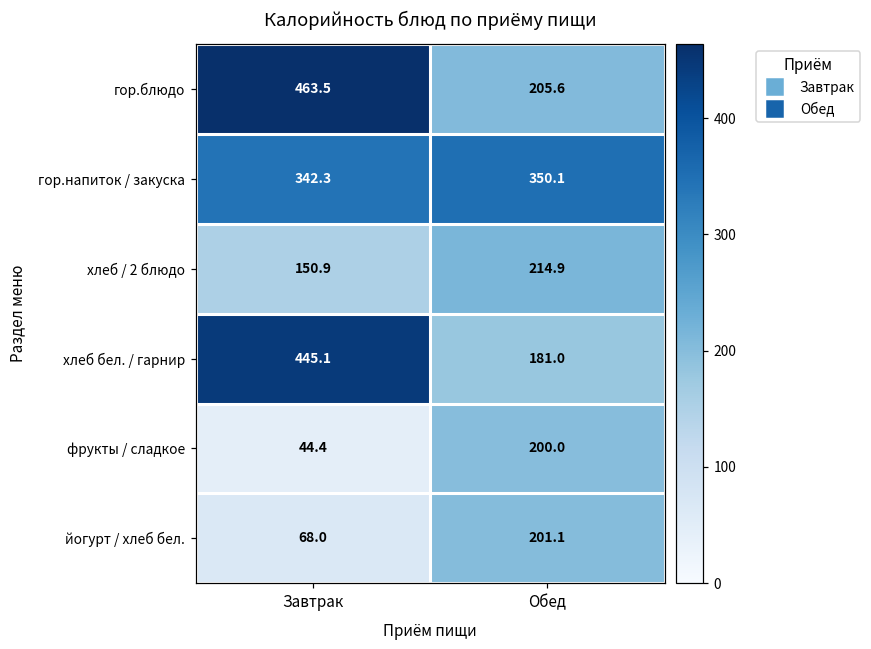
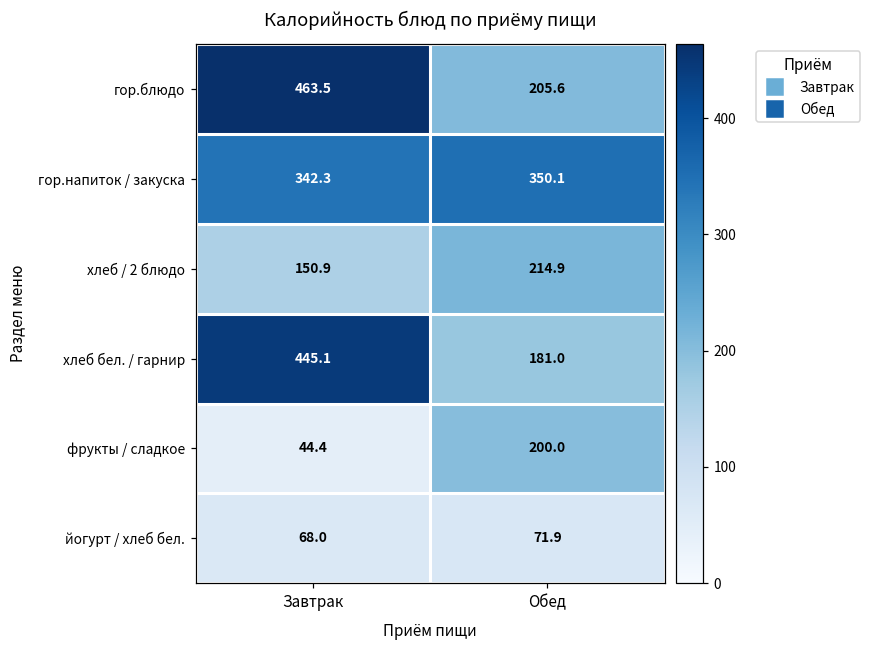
  {
    "гор.блюдо": {
      "Завтрак": 463.5,
      "Обед": 205.6
    },
    "гор.напиток / закуска": {
      "Завтрак": 342.3,
      "Обед": 350.1
    },
    "хлеб / 2 блюдо": {
      "Завтрак": 150.9,
      "Обед": 214.9
    },
    "хлеб бел. / гарнир": {
      "Завтрак": 445.1,
      "Обед": 181.0
    },
    "фрукты / сладкое": {
      "Завтрак": 44.4,
      "Обед": 200.0
    },
    "йогурт / хлеб бел.": {
      "Завтрак": 68.0,
-     "Обед": 201.1
+     "Обед": 71.9
    }
  }
